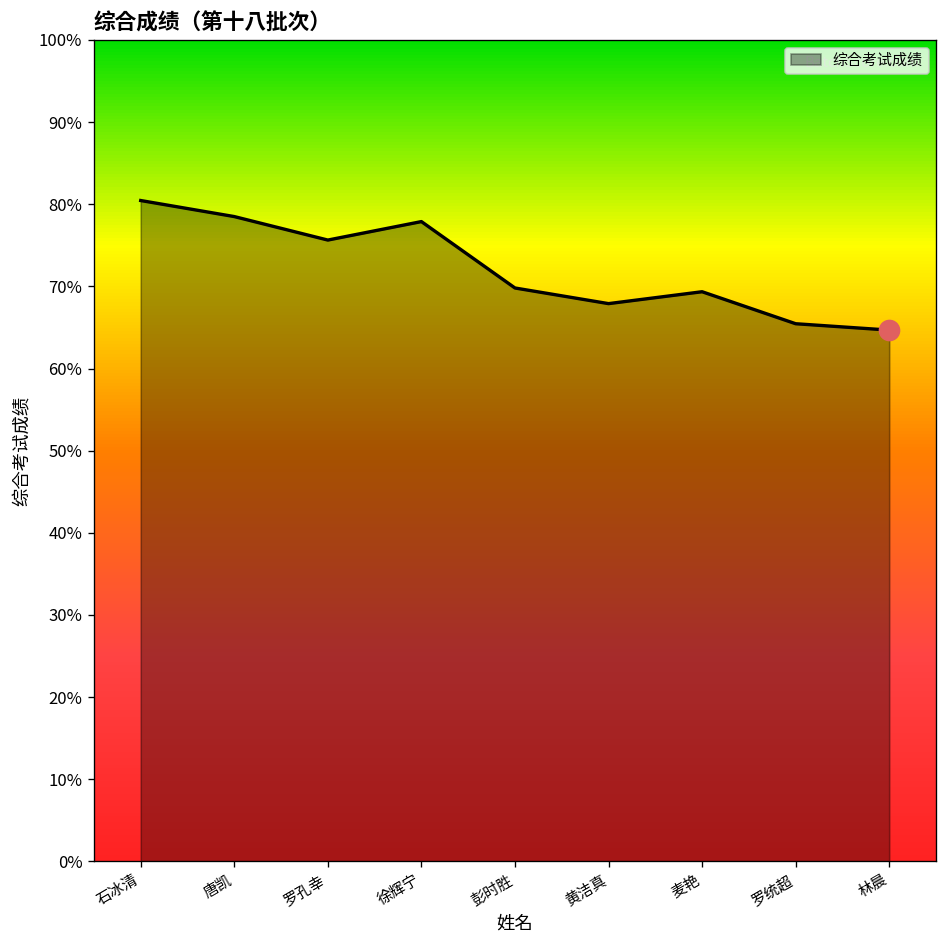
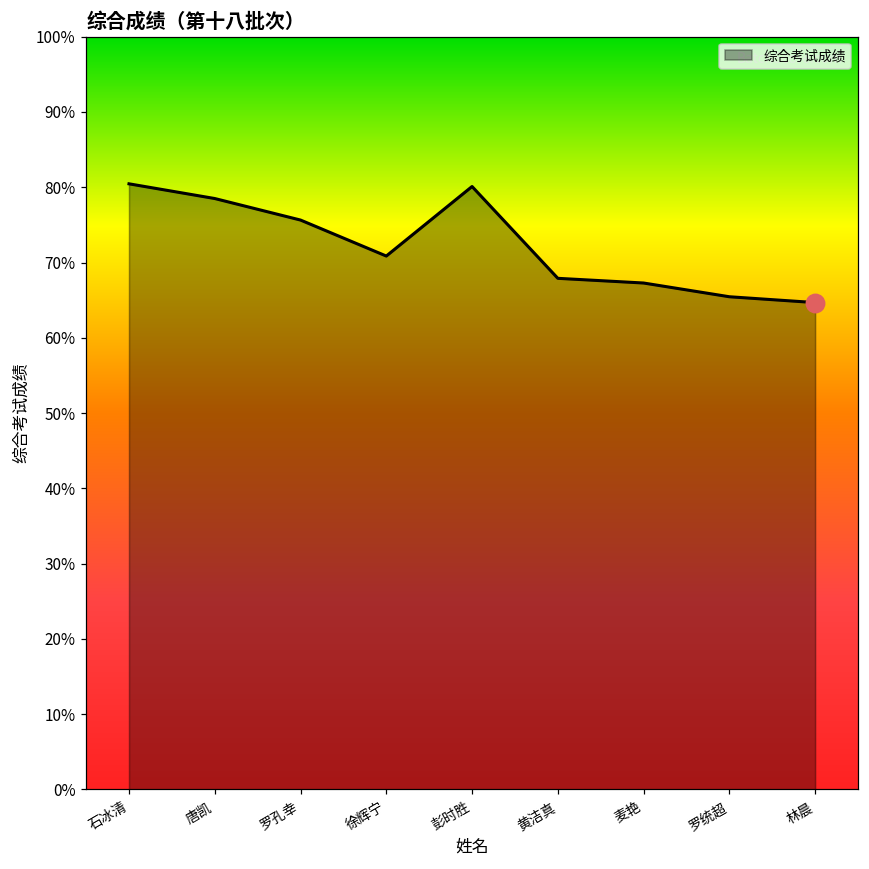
  {
    "综合考试成绩": {
      "石冰清": "80%",
      "唐凯": "79%",
      "罗孔幸": "76%",
-     "徐辉宁": "78%",
-     "彭时胜": "70%",
+     "徐辉宁": "71%",
+     "彭时胜": "80%",
      "黄洁真": "68%",
-     "麦艳": "69%",
+     "麦艳": "67%",
      "罗统超": "65%"
    }
  }
